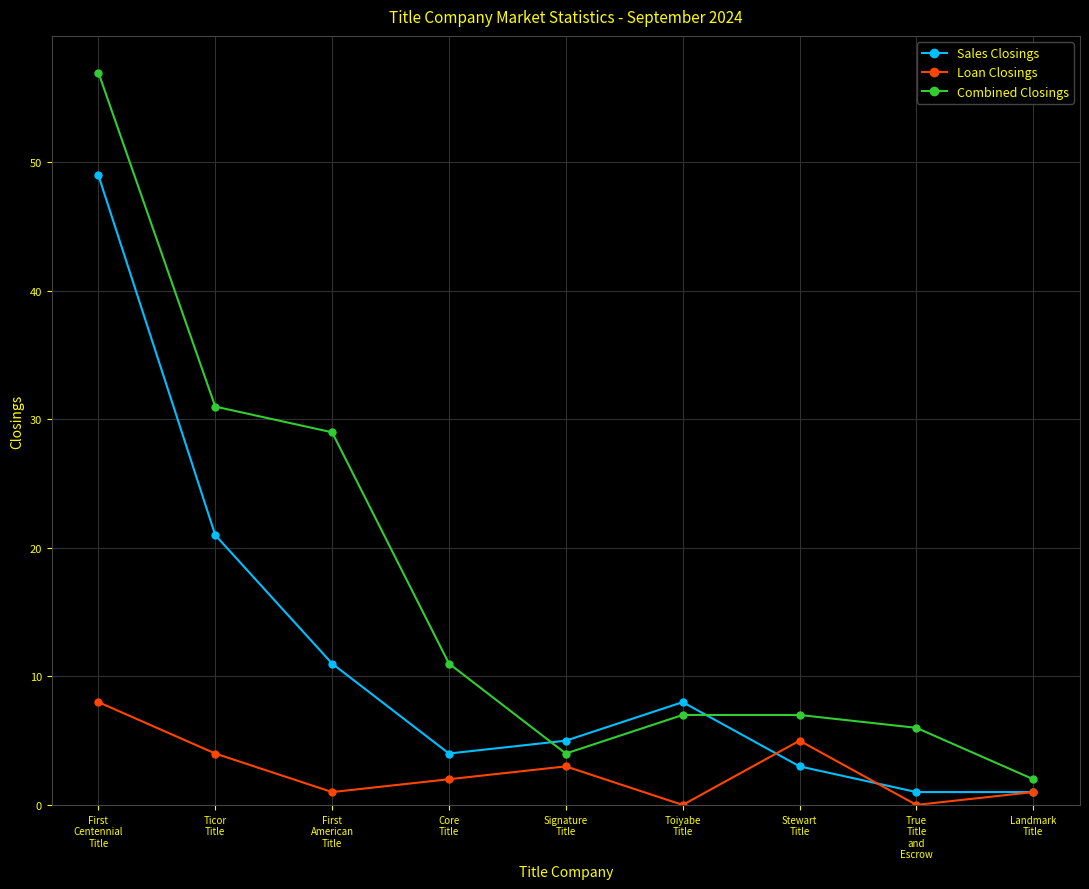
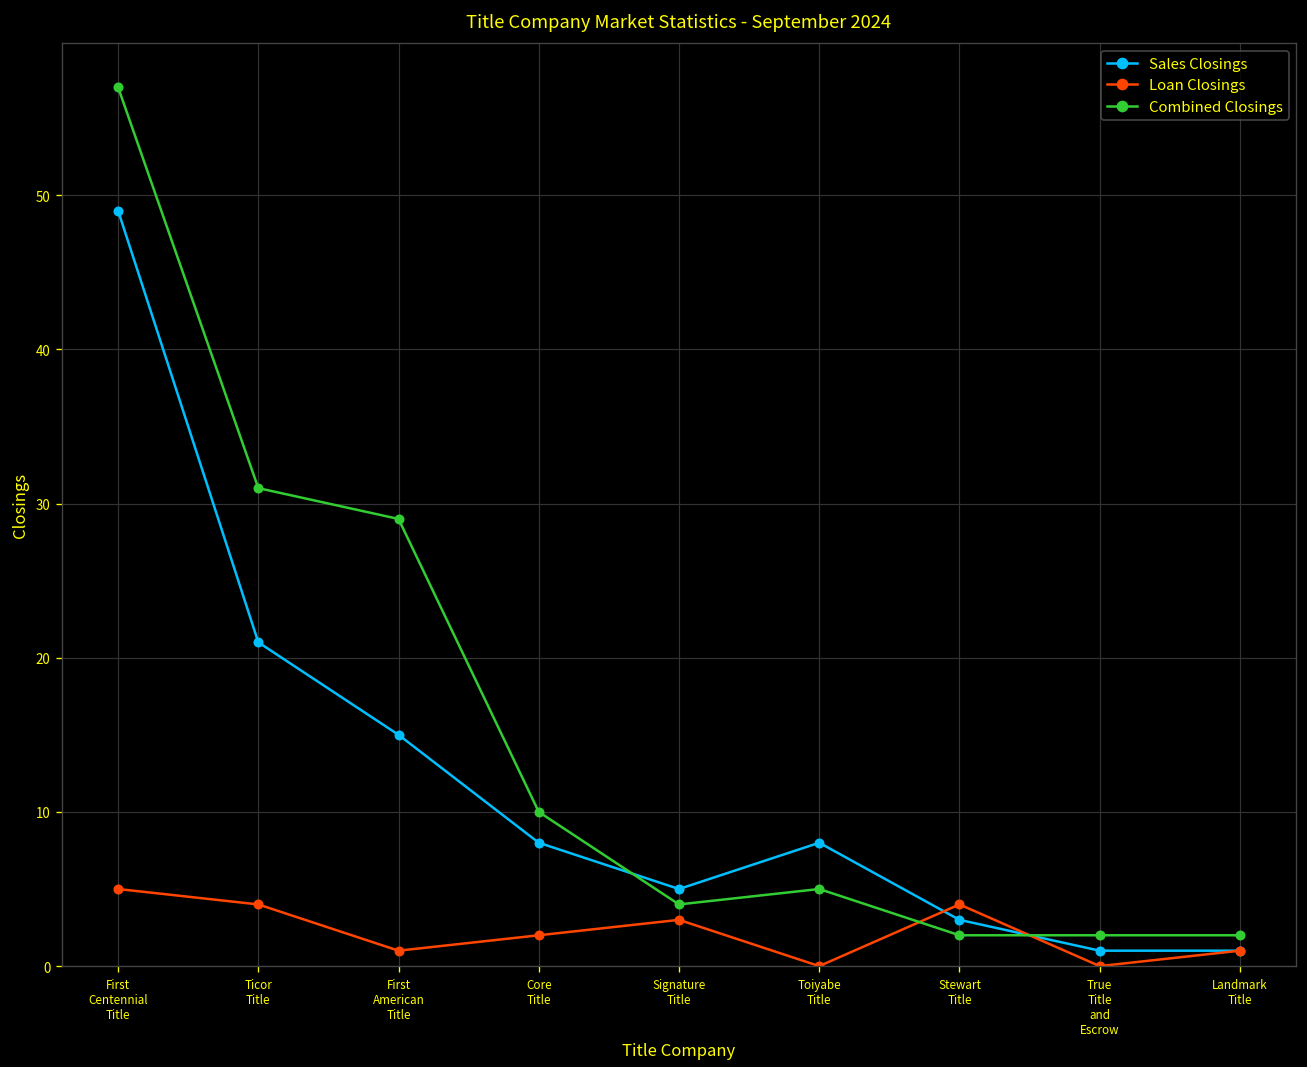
  {
    "Sales Closings": {
      "First Centennial Title": 49,
      "Ticor Title": 21,
-     "First American Title": 11,
-     "Core Title": 4,
+     "First American Title": 15,
+     "Core Title": 8,
      "Signature Title": 5,
      "Toiyabe Title": 8,
      "Stewart Title": 3,
      "True Title and Escrow": 1
    },
    "Loan Closings": {
-     "First Centennial Title": 8,
+     "First Centennial Title": 5,
      "Ticor Title": 4,
      "First American Title": 1,
      "Core Title": 2,
      "Signature Title": 3,
      "Toiyabe Title": 0,
-     "Stewart Title": 5,
+     "Stewart Title": 4,
      "True Title and Escrow": 0
    },
    "Combined Closings": {
      "First Centennial Title": 57,
      "Ticor Title": 31,
      "First American Title": 29,
-     "Core Title": 11,
+     "Core Title": 10,
      "Signature Title": 4,
-     "Toiyabe Title": 7,
-     "Stewart Title": 7,
-     "True Title and Escrow": 6,
+     "Toiyabe Title": 5,
+     "Stewart Title": 2,
+     "True Title and Escrow": 2,
      "Landmark Title": 2
    }
  }
